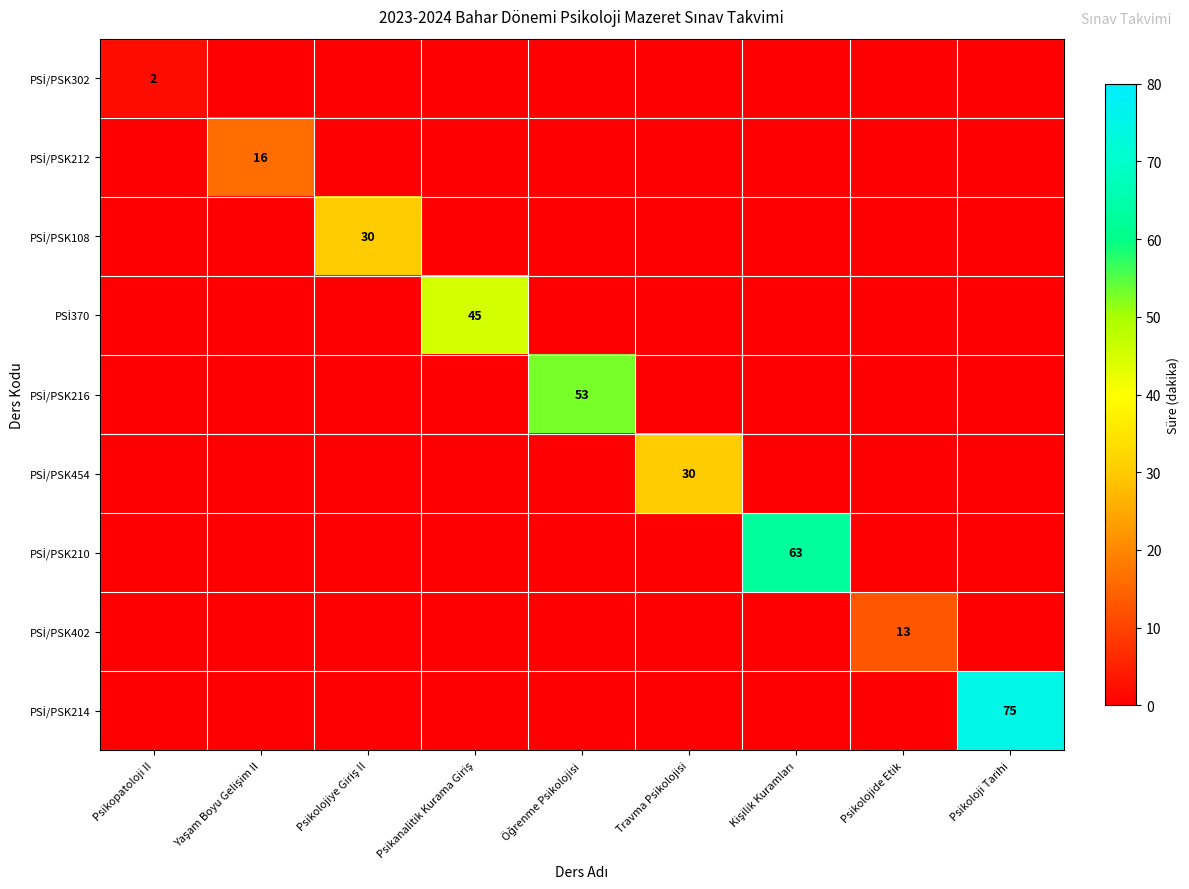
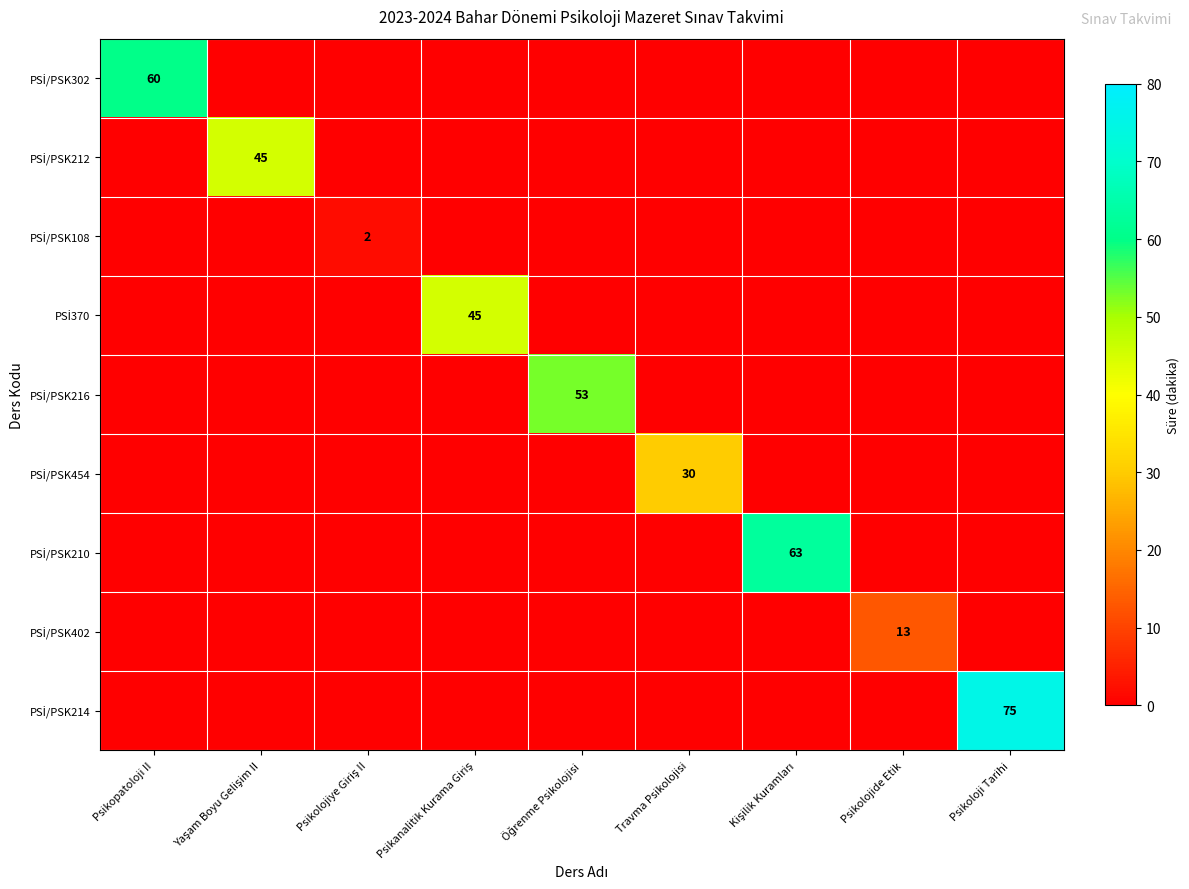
  {
    "PSİ/PSK302": {
-     "Psikopatoloji II": 2
+     "Psikopatoloji II": 60
    },
    "PSİ/PSK212": {
-     "Yaşam Boyu Gelişim II": 16
+     "Yaşam Boyu Gelişim II": 45
    },
    "PSİ/PSK108": {
-     "Psikolojiye Giriş II": 30
+     "Psikolojiye Giriş II": 2
    },
    "PSİ370": {
      "Psikanalitik Kurama Giriş": 45
    },
    "PSİ/PSK216": {
      "Öğrenme Psikolojisi": 53
    },
    "PSİ/PSK454": {
      "Travma Psikolojisi": 30
    },
    "PSİ/PSK210": {
      "Kişilik Kuramları": 63
    },
    "PSİ/PSK402": {
      "Psikolojide Etik": 13
    },
    "PSİ/PSK214": {
      "Psikoloji Tarihi": 75
    }
  }
